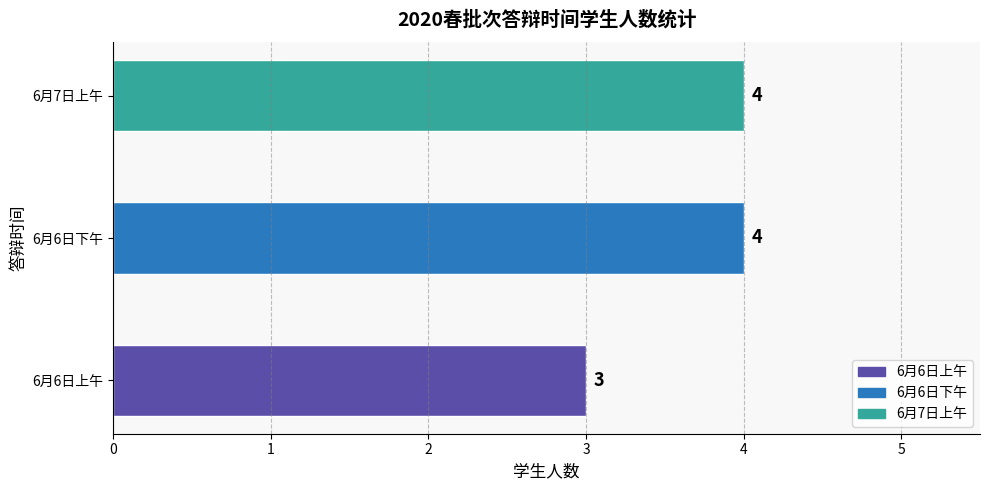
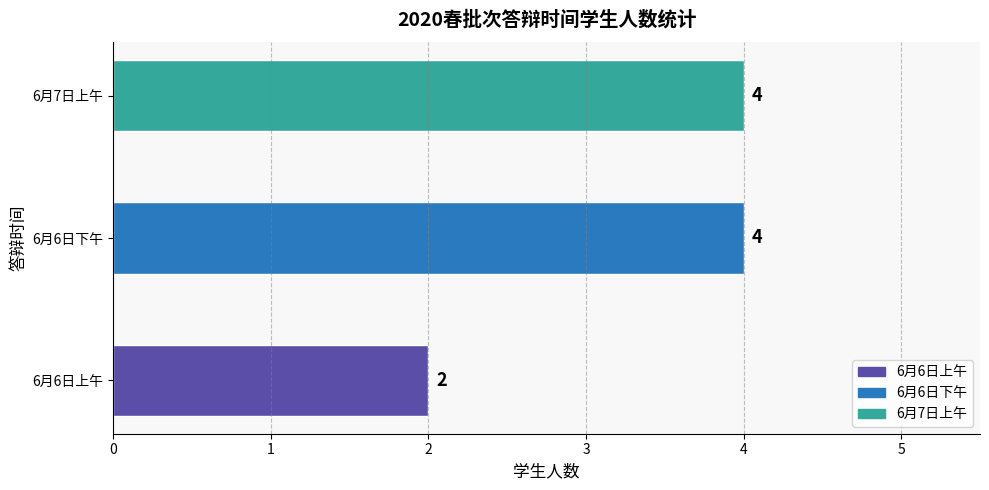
  {
    "6月7日上午": 4,
    "6月6日下午": 4,
-   "6月6日上午": 3
+   "6月6日上午": 2
  }
